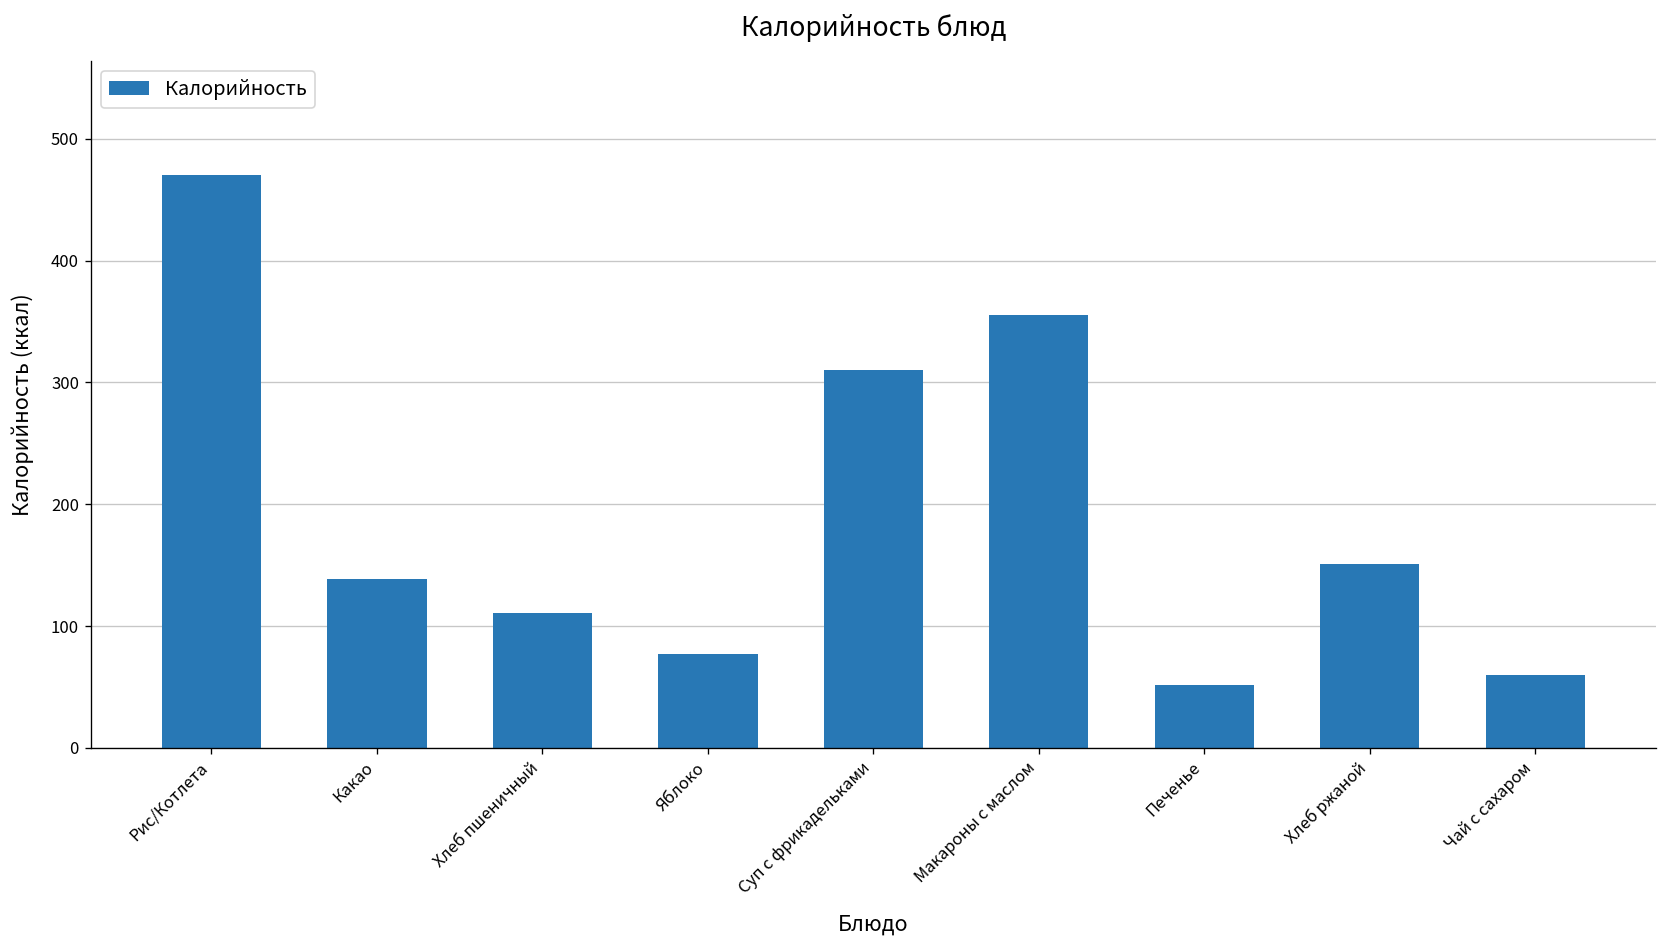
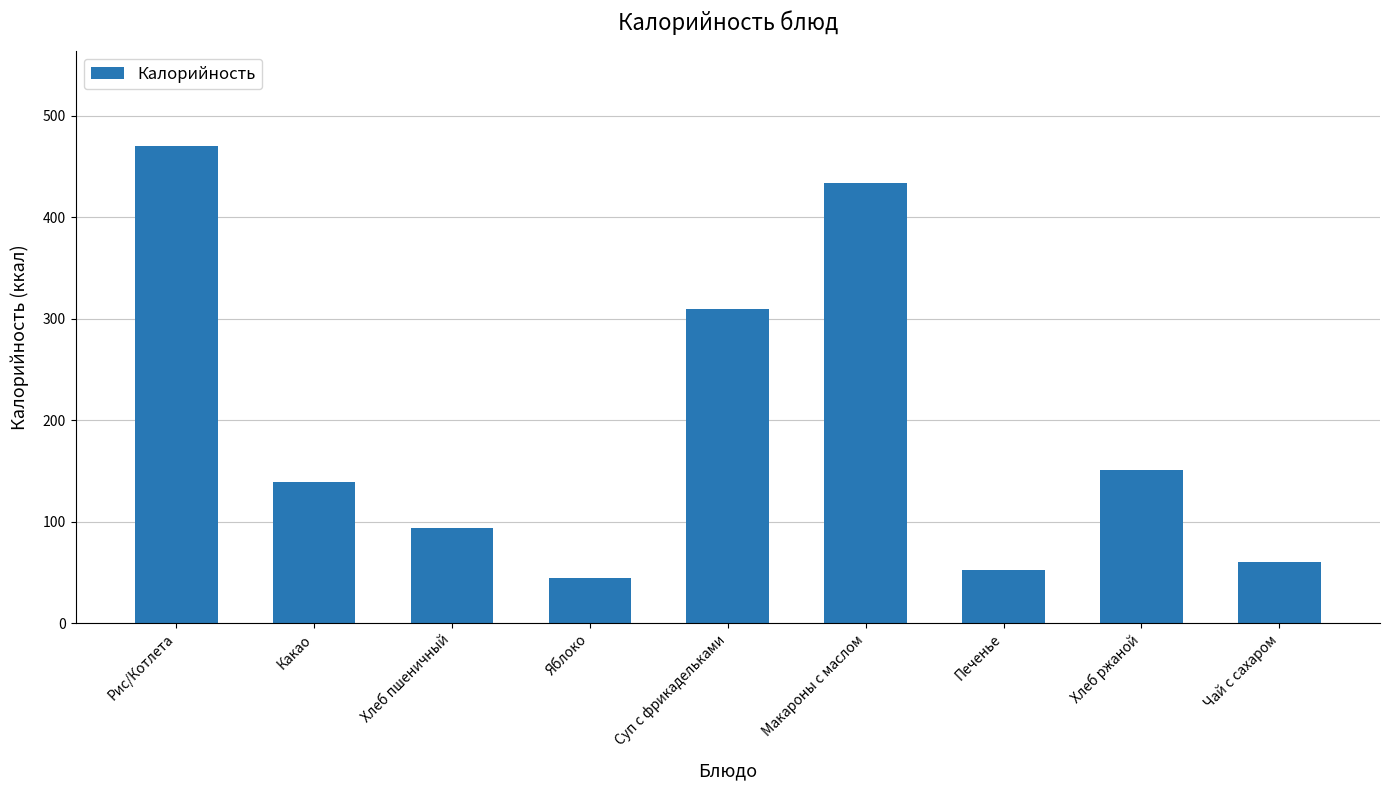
  {
    "Рис/Котлета": 470,
    "Какао": 139,
-   "Хлеб пшеничный": 110,
-   "Яблоко": 77,
+   "Хлеб пшеничный": 94,
+   "Яблоко": 44,
    "Суп с фрикадельками": 310,
-   "Макароны с маслом": 355,
+   "Макароны с маслом": 434,
    "Печенье": 52,
    "Хлеб ржаной": 151,
    "Чай с сахаром": 60
  }
